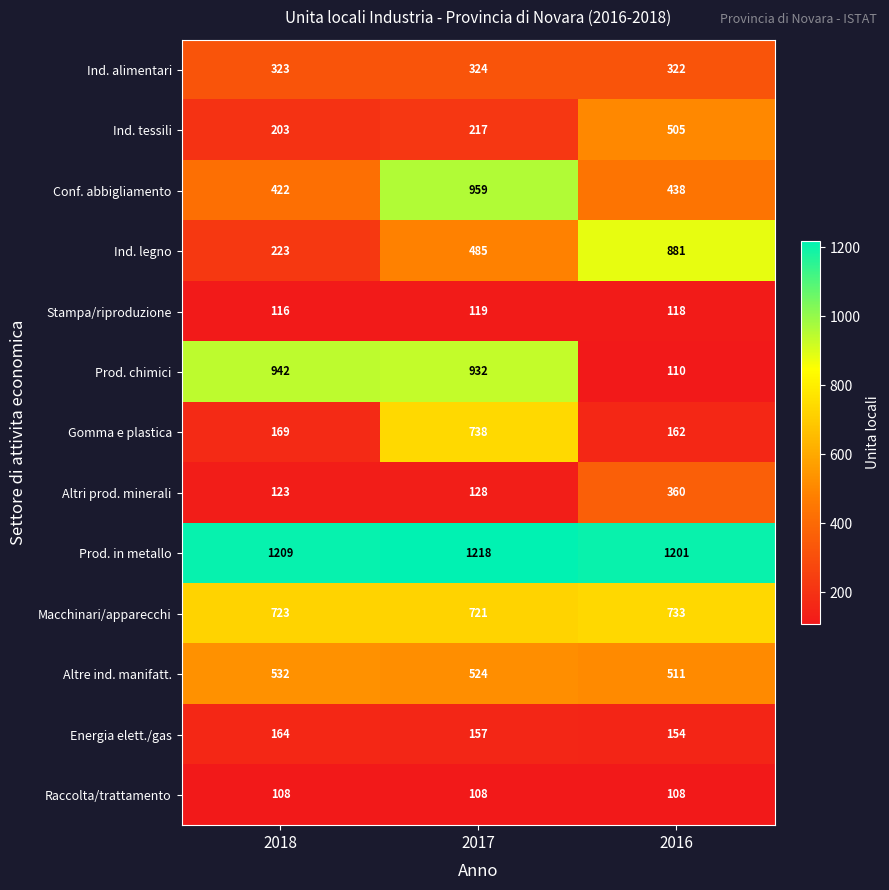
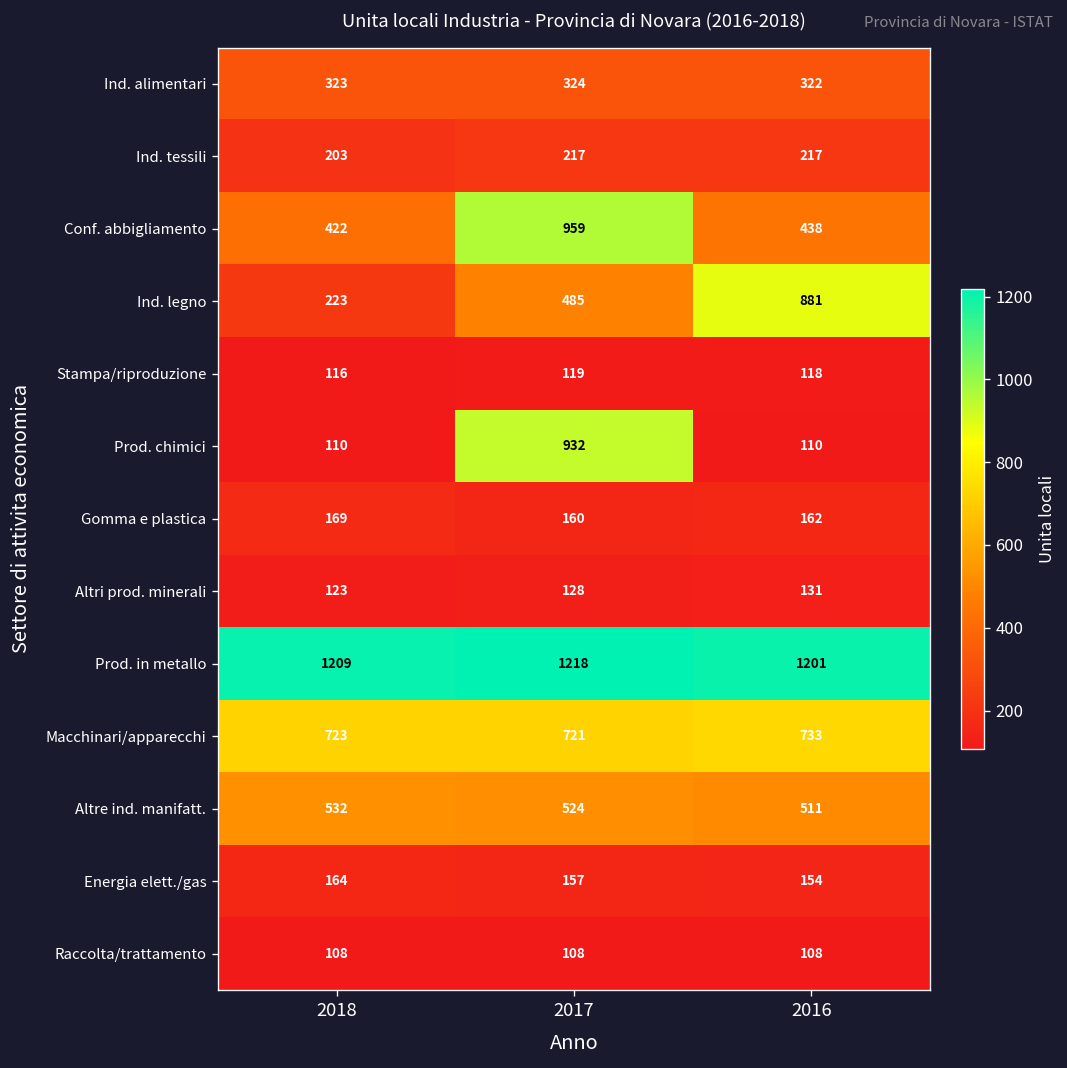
  {
    "Ind. alimentari": {
      "2018": 323,
      "2017": 324,
      "2016": 322
    },
    "Ind. tessili": {
      "2018": 203,
      "2017": 217,
-     "2016": 505
+     "2016": 217
    },
    "Conf. abbigliamento": {
      "2018": 422,
      "2017": 959,
      "2016": 438
    },
    "Ind. legno": {
      "2018": 223,
      "2017": 485,
      "2016": 881
    },
    "Stampa/riproduzione": {
      "2018": 116,
      "2017": 119,
      "2016": 118
    },
    "Prod. chimici": {
-     "2018": 942,
+     "2018": 110,
      "2017": 932,
      "2016": 110
    },
    "Gomma e plastica": {
      "2018": 169,
-     "2017": 738,
+     "2017": 160,
      "2016": 162
    },
    "Altri prod. minerali": {
      "2018": 123,
      "2017": 128,
-     "2016": 360
+     "2016": 131
    },
    "Prod. in metallo": {
      "2018": 1209,
      "2017": 1218,
      "2016": 1201
    },
    "Macchinari/apparecchi": {
      "2018": 723,
      "2017": 721,
      "2016": 733
    },
    "Altre ind. manifatt.": {
      "2018": 532,
      "2017": 524,
      "2016": 511
    },
    "Energia elett./gas": {
      "2018": 164,
      "2017": 157,
      "2016": 154
    },
    "Raccolta/trattamento": {
      "2018": 108,
      "2017": 108,
      "2016": 108
    }
  }
